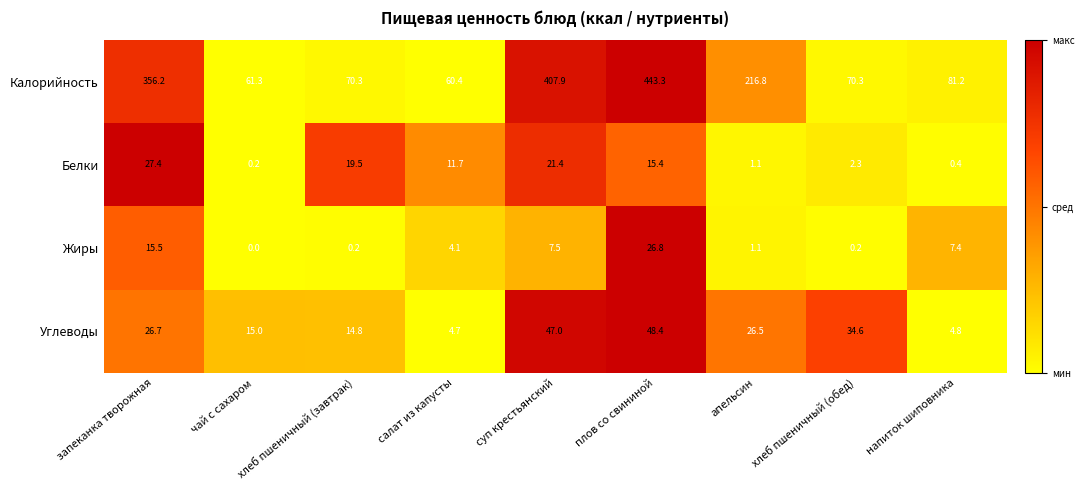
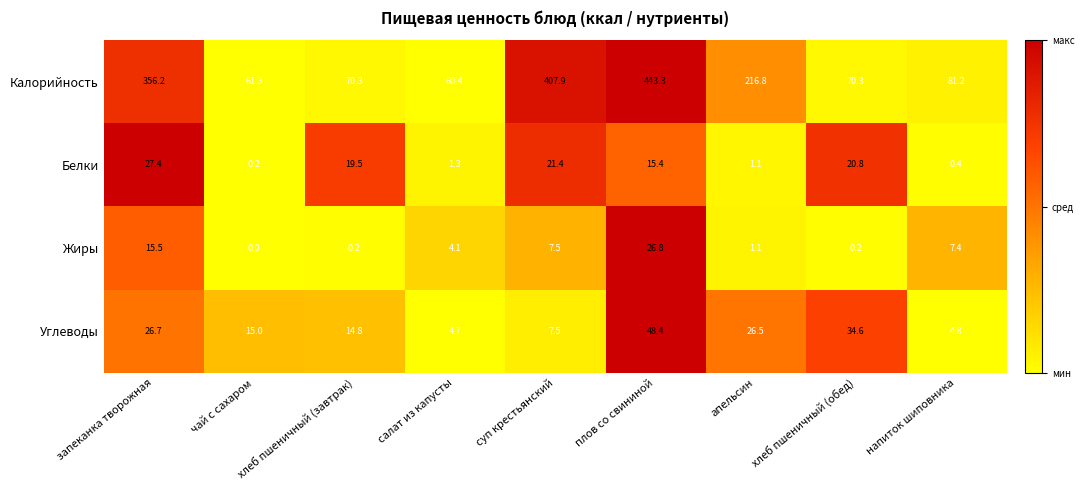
  {
    "Калорийность": {
      "запеканка творожная": 356.2,
      "чай с сахаром": 61.3,
      "хлеб пшеничный (завтрак)": 70.3,
      "салат из капусты": 60.4,
      "суп крестьянский": 407.9,
      "плов со свининой": 443.3,
      "апельсин": 216.8,
      "хлеб пшеничный (обед)": 70.3,
      "напиток шиповника": 81.2
    },
    "Белки": {
      "запеканка творожная": 27.4,
      "чай с сахаром": 0.2,
      "хлеб пшеничный (завтрак)": 19.5,
-     "салат из капусты": 11.7,
+     "салат из капусты": 1.3,
      "суп крестьянский": 21.4,
      "плов со свининой": 15.4,
      "апельсин": 1.1,
-     "хлеб пшеничный (обед)": 2.3,
+     "хлеб пшеничный (обед)": 20.8,
      "напиток шиповника": 0.4
    },
    "Жиры": {
      "запеканка творожная": 15.5,
      "чай с сахаром": 0.0,
      "хлеб пшеничный (завтрак)": 0.2,
      "салат из капусты": 4.1,
      "суп крестьянский": 7.5,
      "плов со свининой": 26.8,
      "апельсин": 1.1,
      "хлеб пшеничный (обед)": 0.2,
      "напиток шиповника": 7.4
    },
    "Углеводы": {
      "запеканка творожная": 26.7,
      "чай с сахаром": 15.0,
      "хлеб пшеничный (завтрак)": 14.8,
      "салат из капусты": 4.7,
-     "суп крестьянский": 47.0,
+     "суп крестьянский": 7.5,
      "плов со свининой": 48.4,
      "апельсин": 26.5,
      "хлеб пшеничный (обед)": 34.6,
      "напиток шиповника": 4.8
    }
  }
